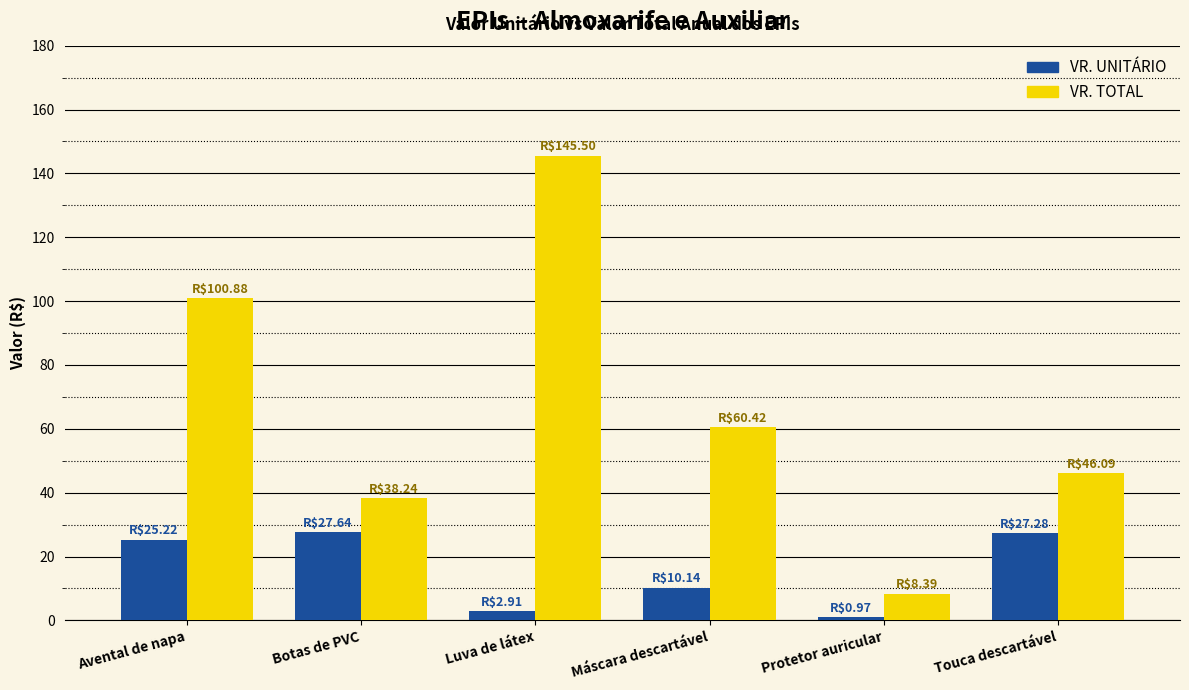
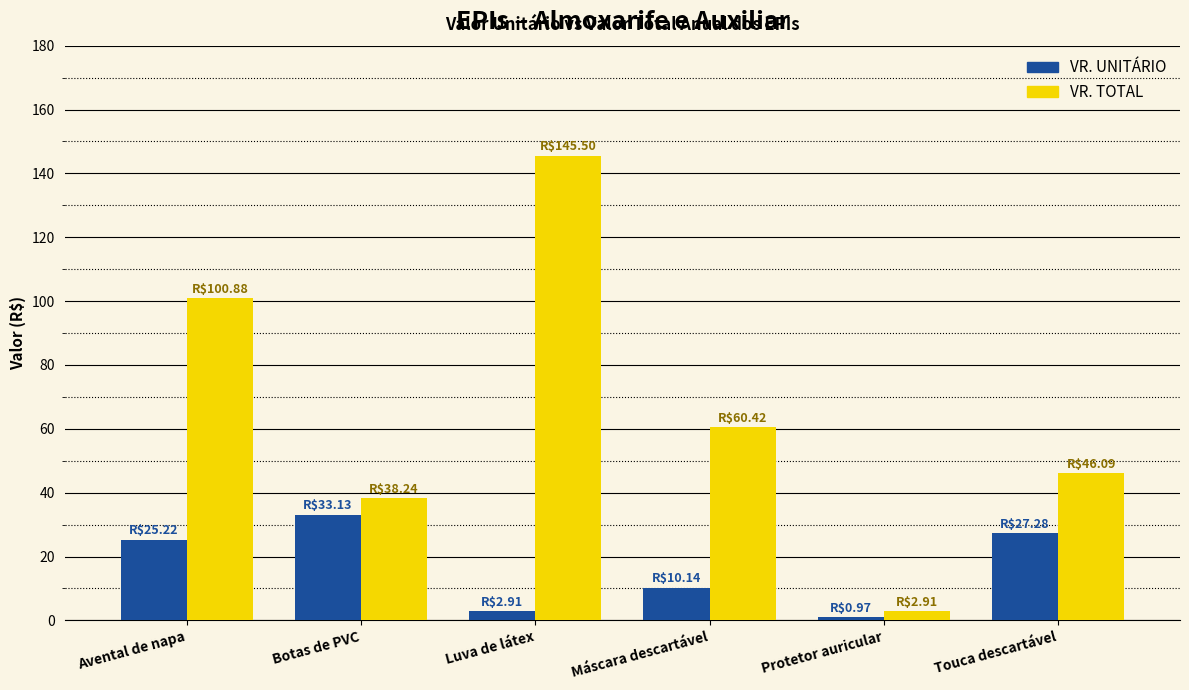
  {
    "VR. UNITÁRIO": {
      "Avental de napa": "$25.22",
-     "Botas de PVC": "$27.64",
+     "Botas de PVC": "$33.13",
      "Luva de látex": "$2.91",
      "Máscara descartável": "$10.14",
      "Protetor auricular": "$0.97",
      "Touca descartável": "$27.28"
    },
    "VR. TOTAL": {
      "Avental de napa": "$100.88",
      "Botas de PVC": "$38.24",
      "Luva de látex": "$145.50",
      "Máscara descartável": "$60.42",
-     "Protetor auricular": "$8.39",
+     "Protetor auricular": "$2.91",
      "Touca descartável": "$46.09"
    }
  }
